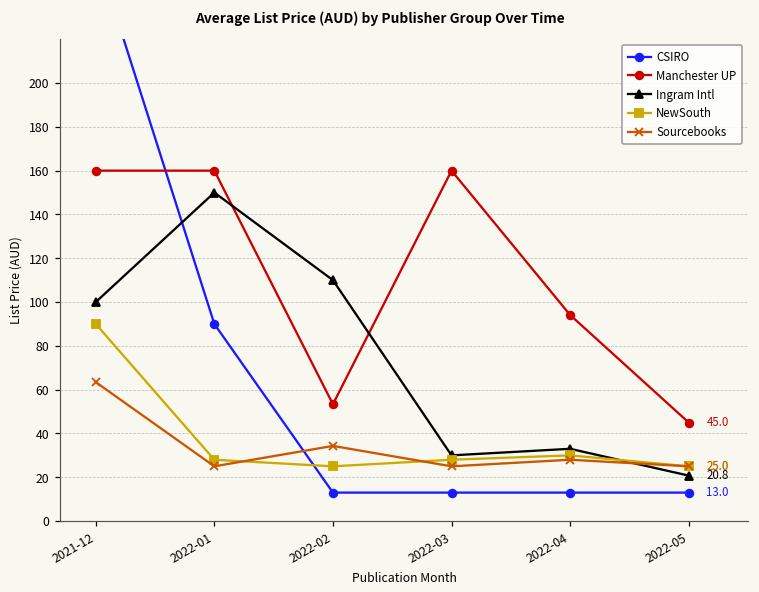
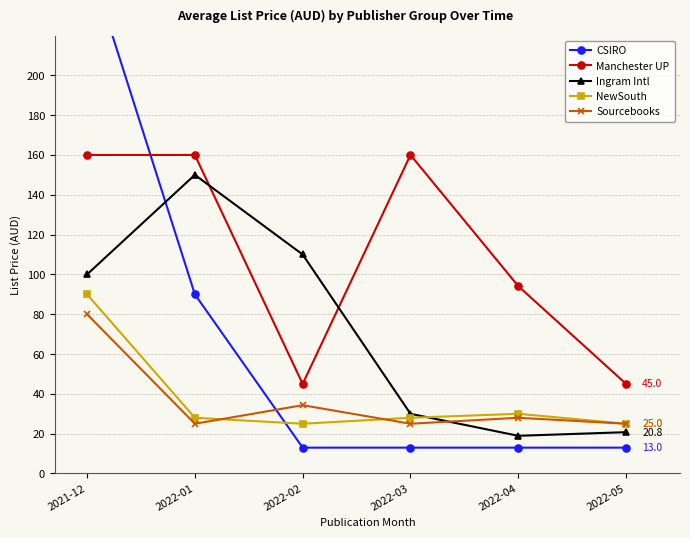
  {
    "CSIRO": {
      "2022-05": 13.0
    },
    "Manchester UP": {
      "2021-12": 160,
      "2022-01": 160,
-     "2022-02": 53,
+     "2022-02": 45,
      "2022-03": 160,
      "2022-04": 94
    },
    "Ingram Intl": {
      "2021-12": 100,
      "2022-01": 150,
      "2022-02": 110,
      "2022-03": 30,
-     "2022-04": 33
+     "2022-04": 19
    },
    "NewSouth": {
      "2021-12": 90,
      "2022-01": 28,
      "2022-02": 25,
      "2022-03": 28,
      "2022-04": 30
    },
    "Sourcebooks": {
-     "2021-12": 63,
+     "2021-12": 80,
      "2022-01": 25,
      "2022-02": 34,
      "2022-03": 25,
      "2022-04": 28
    }
  }
